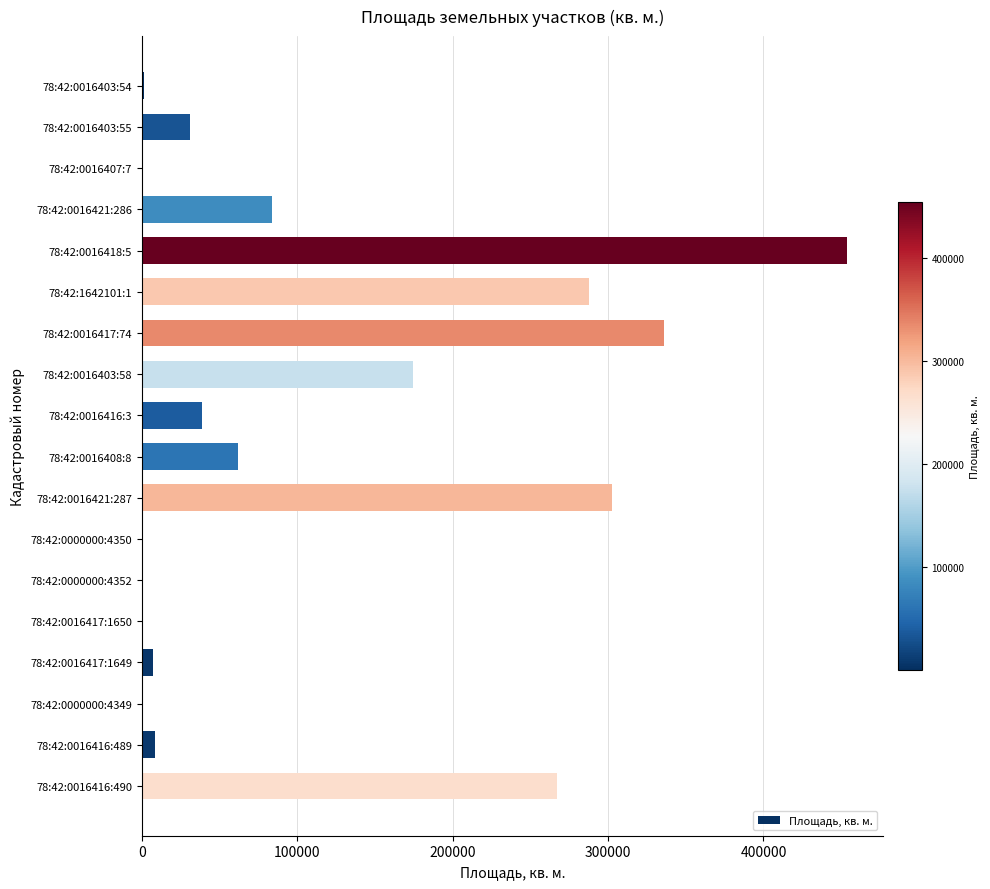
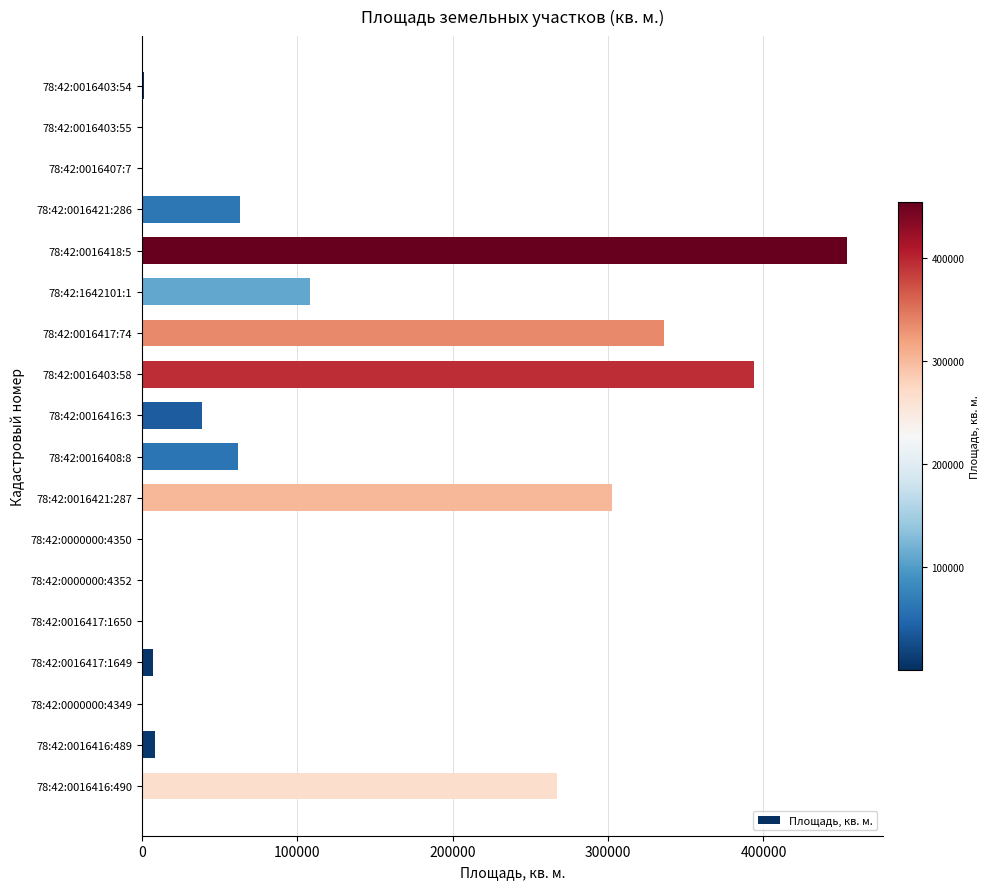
  {
-   "78:42:0016403:55": 31000,
-   "78:42:0016421:286": 84000,
+   "78:42:0016403:55": 0,
+   "78:42:0016421:286": 63000,
    "78:42:0016418:5": 454000,
-   "78:42:1642101:1": 288000,
+   "78:42:1642101:1": 108000,
    "78:42:0016417:74": 336000,
-   "78:42:0016403:58": 175000,
+   "78:42:0016403:58": 394000,
    "78:42:0016416:3": 39000,
    "78:42:0016408:8": 62000,
    "78:42:0016421:287": 302000,
    "78:42:0016417:1649": 7000,
    "78:42:0016416:489": 8000,
    "78:42:0016416:490": 267000
  }
